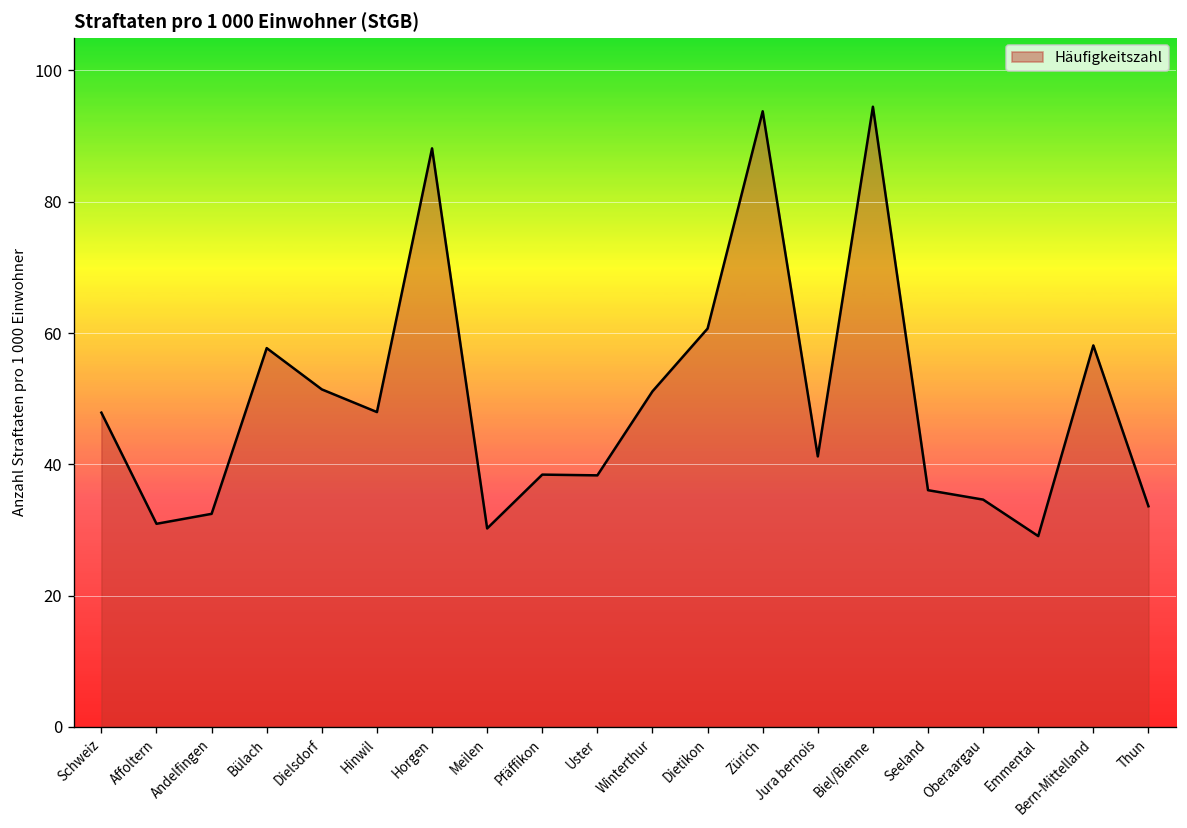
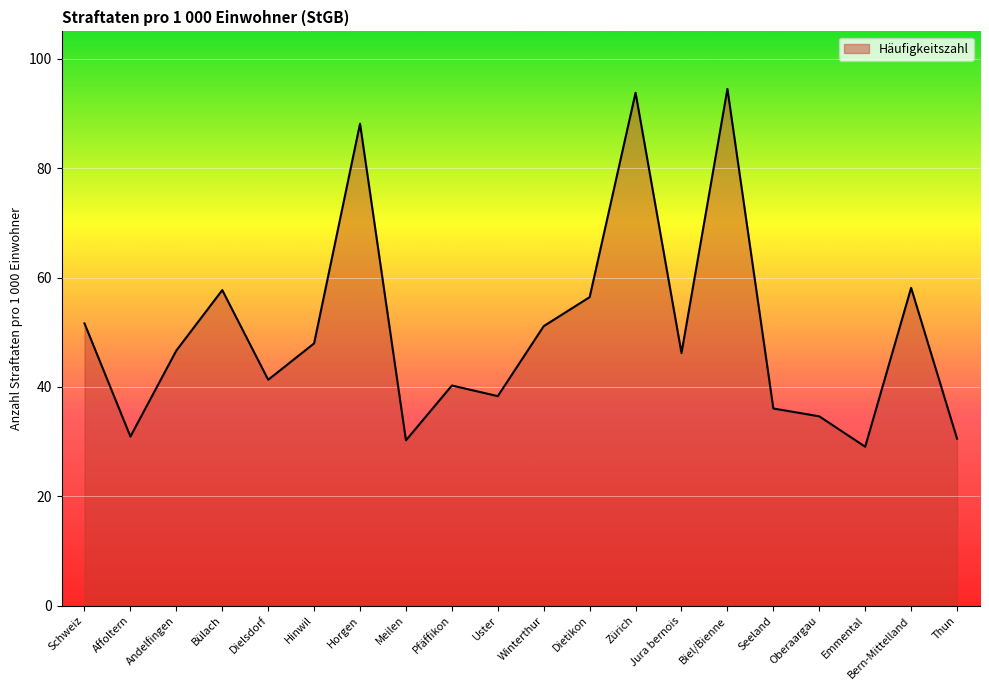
  {
-   "Schweiz": 48,
+   "Schweiz": 52,
    "Affoltern": 31,
-   "Andelfingen": 32,
+   "Andelfingen": 47,
    "Bülach": 58,
-   "Dielsdorf": 51,
+   "Dielsdorf": 41,
    "Hinwil": 48,
    "Horgen": 88,
    "Meilen": 30,
-   "Pfäffikon": 38,
+   "Pfäffikon": 40,
    "Uster": 38,
    "Winterthur": 51,
-   "Dietikon": 61,
+   "Dietikon": 56,
    "Zürich": 94,
-   "Jura bernois": 41,
+   "Jura bernois": 46,
    "Biel/Bienne": 94,
    "Seeland": 36,
    "Oberaargau": 35,
    "Emmental": 29,
    "Bern-Mittelland": 58,
-   "Thun": 34
+   "Thun": 31
  }
